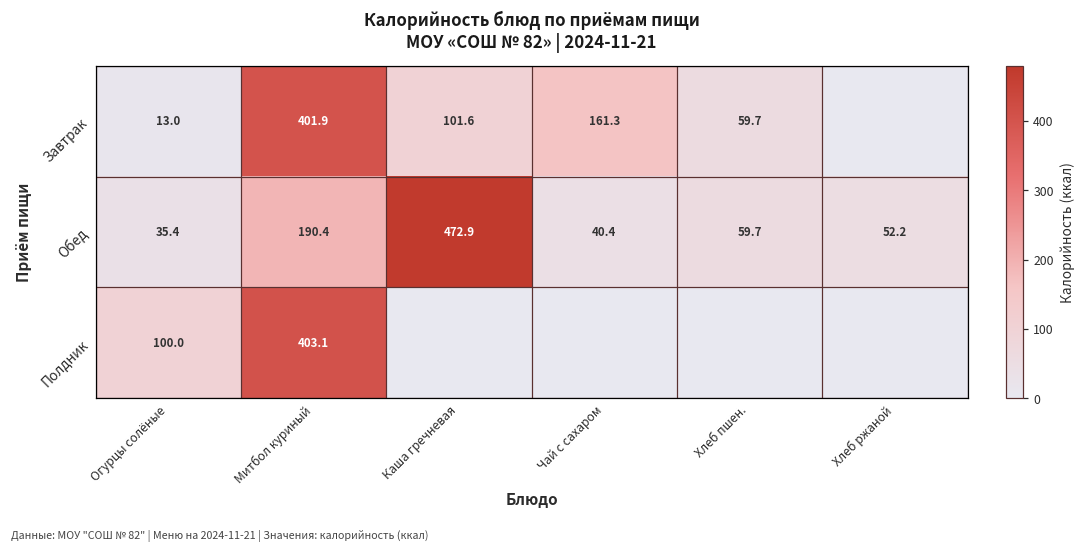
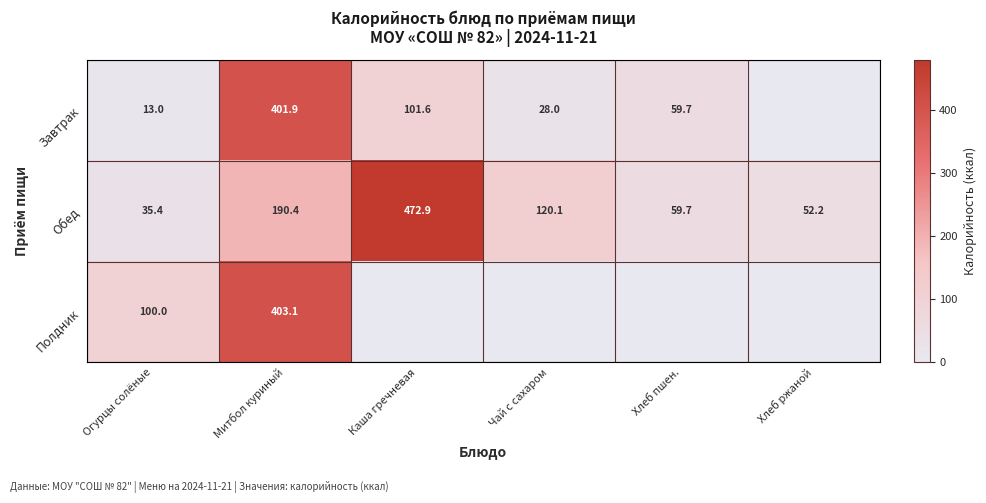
  {
    "Завтрак": {
      "Огурцы солёные": 13.0,
      "Митбол куриный": 401.9,
      "Каша гречневая": 101.6,
-     "Чай с сахаром": 161.3,
+     "Чай с сахаром": 28.0,
      "Хлеб пшен.": 59.7
    },
    "Обед": {
      "Огурцы солёные": 35.4,
      "Митбол куриный": 190.4,
      "Каша гречневая": 472.9,
-     "Чай с сахаром": 40.4,
+     "Чай с сахаром": 120.1,
      "Хлеб пшен.": 59.7,
      "Хлеб ржаной": 52.2
    },
    "Полдник": {
      "Огурцы солёные": 100.0,
      "Митбол куриный": 403.1
    }
  }
